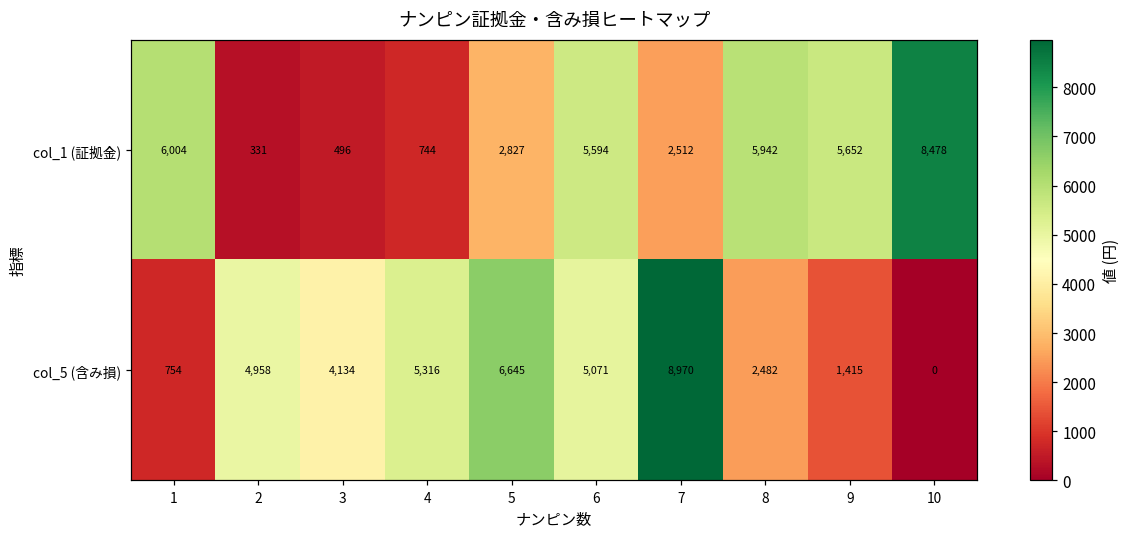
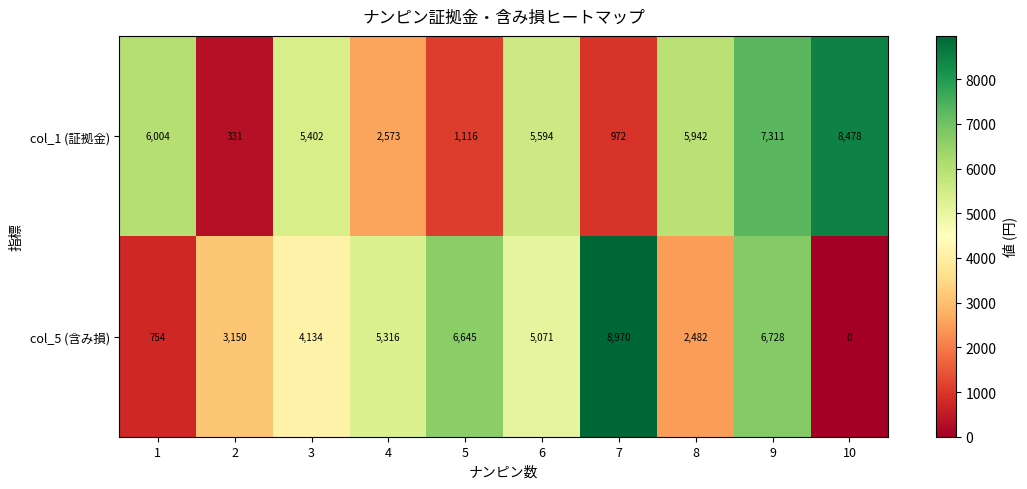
  {
    "col_1 (証拠金)": {
      "1": "6,004",
      "2": "331",
-     "3": "496",
-     "4": "744",
-     "5": "2,827",
+     "3": "5,402",
+     "4": "2,573",
+     "5": "1,116",
      "6": "5,594",
-     "7": "2,512",
+     "7": "972",
      "8": "5,942",
-     "9": "5,652",
+     "9": "7,311",
      "10": "8,478"
    },
    "col_5 (含み損)": {
      "1": "754",
-     "2": "4,958",
+     "2": "3,150",
      "3": "4,134",
      "4": "5,316",
      "5": "6,645",
      "6": "5,071",
      "7": "8,970",
      "8": "2,482",
-     "9": "1,415",
+     "9": "6,728",
      "10": "0"
    }
  }
